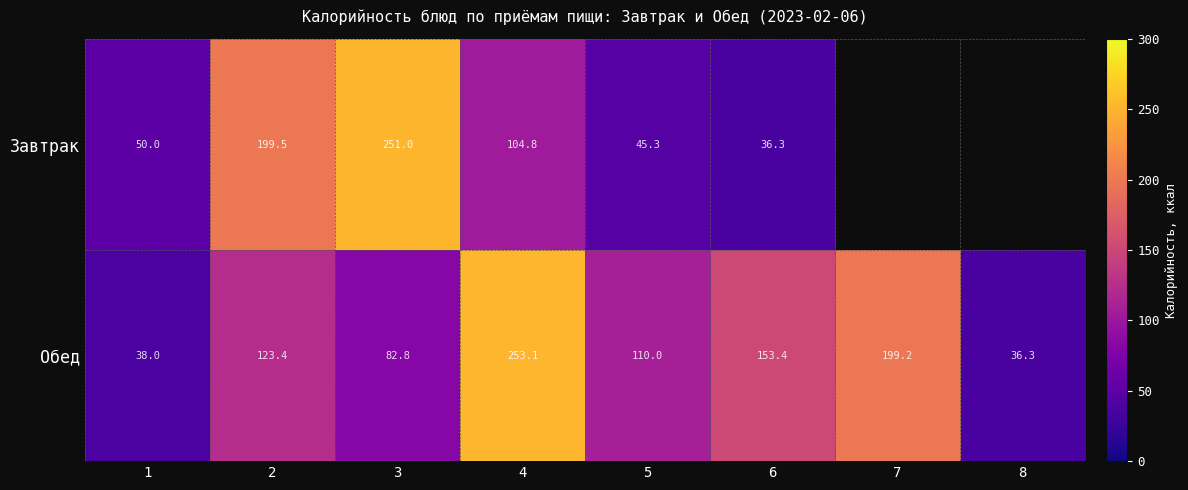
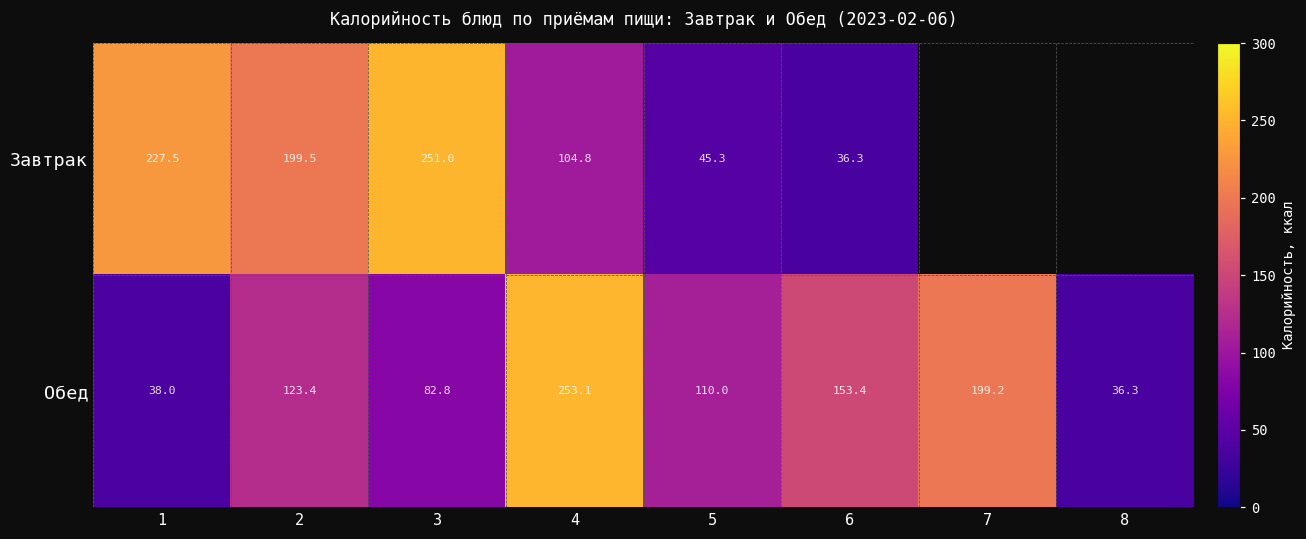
  {
    "Завтрак": {
-     "1": 50.0,
+     "1": 227.5,
      "2": 199.5,
      "3": 251.0,
      "4": 104.8,
      "5": 45.3,
      "6": 36.3
    },
    "Обед": {
      "1": 38.0,
      "2": 123.4,
      "3": 82.8,
      "4": 253.1,
      "5": 110.0,
      "6": 153.4,
      "7": 199.2,
      "8": 36.3
    }
  }
